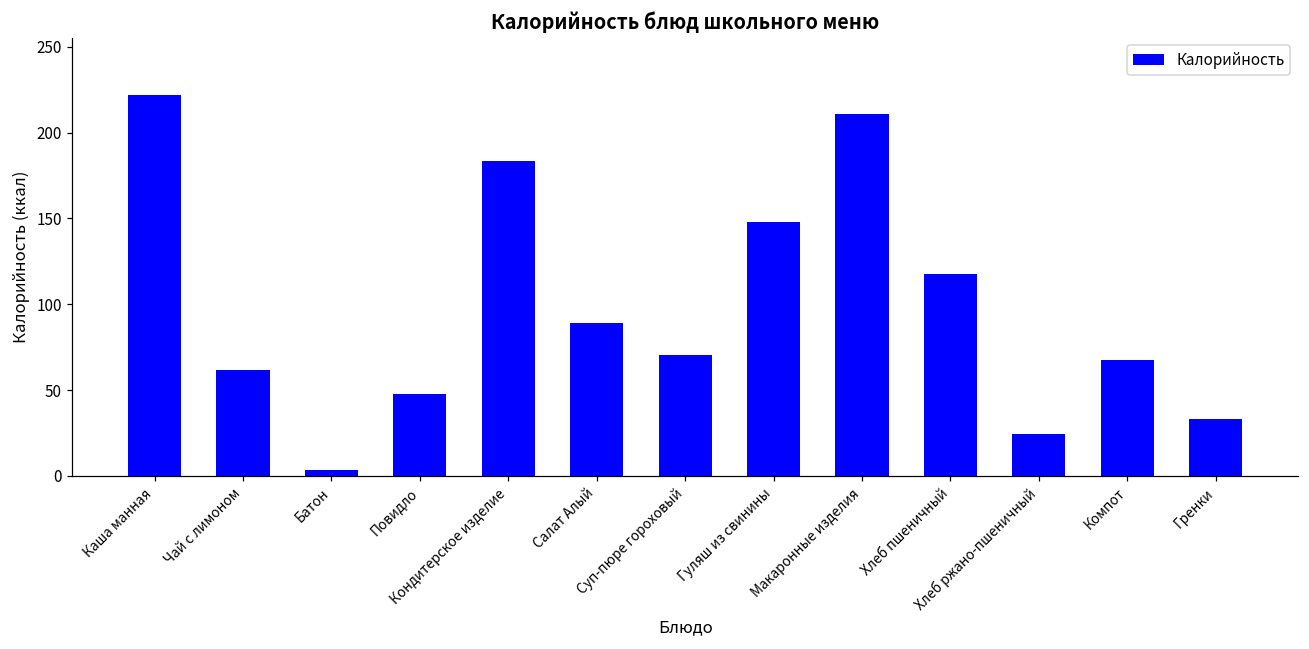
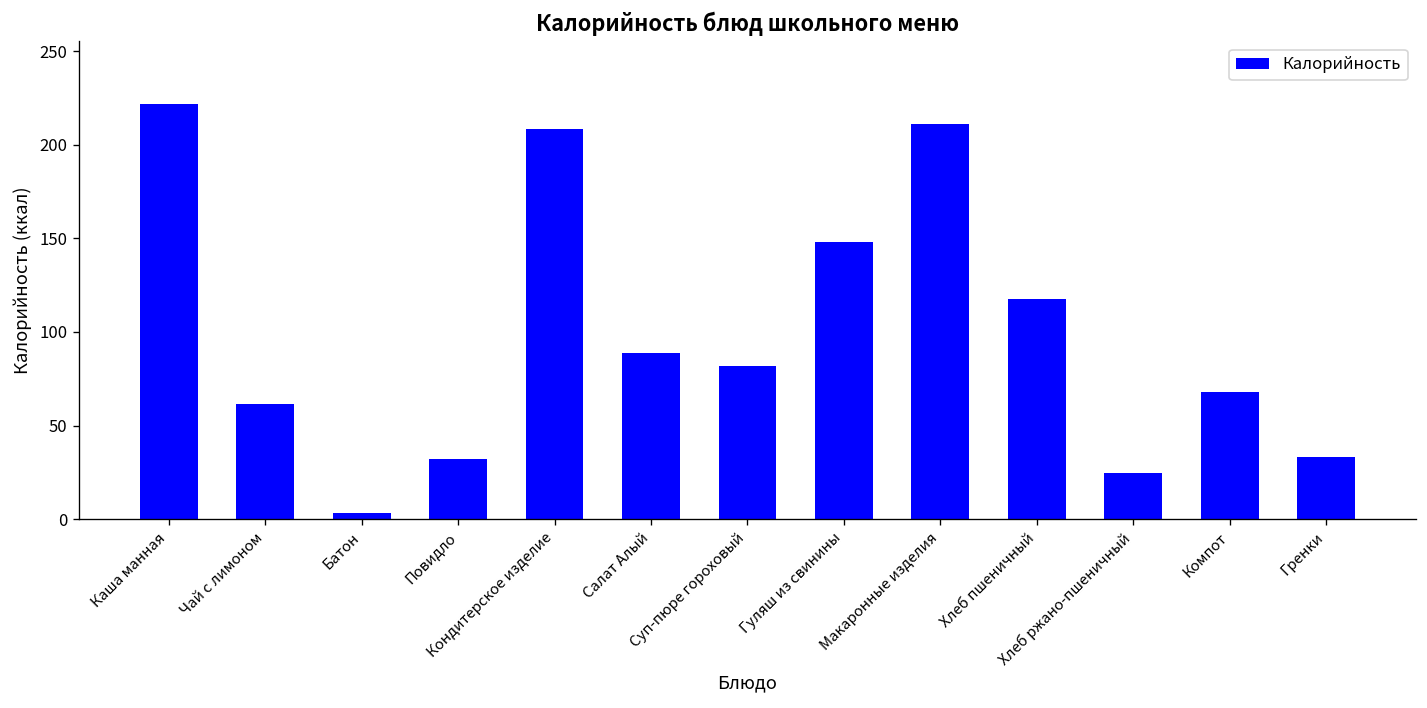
  {
    "Каша манная": 222,
    "Чай с лимоном": 62,
    "Батон": 3,
-   "Повидло": 48,
-   "Кондитерское изделие": 184,
+   "Повидло": 32,
+   "Кондитерское изделие": 209,
    "Салат Алый": 89,
-   "Суп-пюре гороховый": 71,
+   "Суп-пюре гороховый": 82,
    "Гуляш из свинины": 148,
    "Макаронные изделия": 211,
    "Хлеб пшеничный": 118,
    "Хлеб ржано-пшеничный": 24,
    "Компот": 68,
    "Гренки": 33
  }
